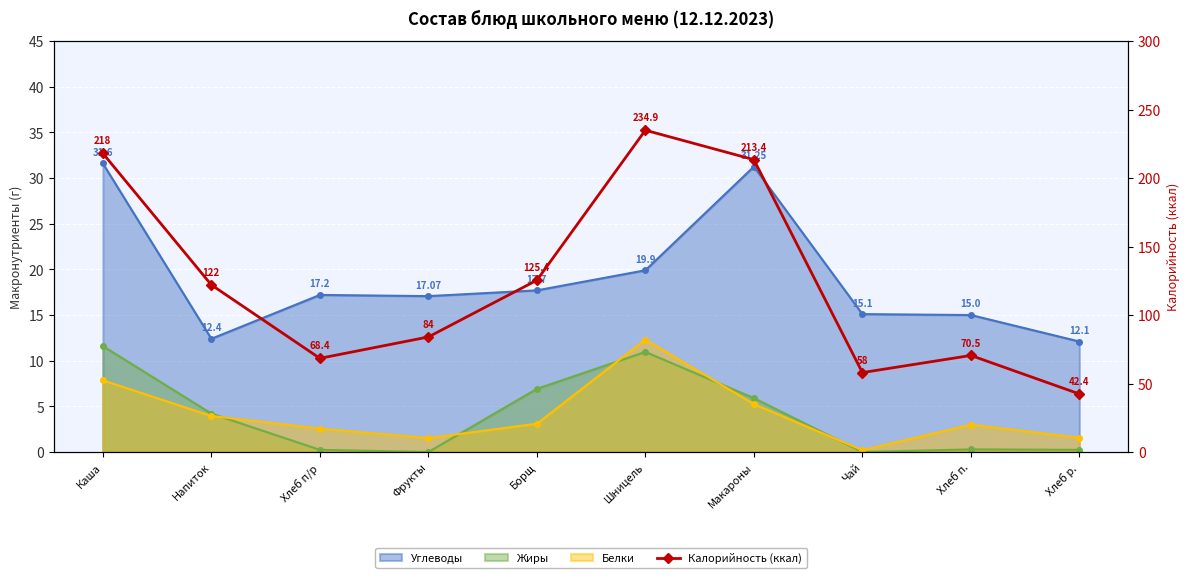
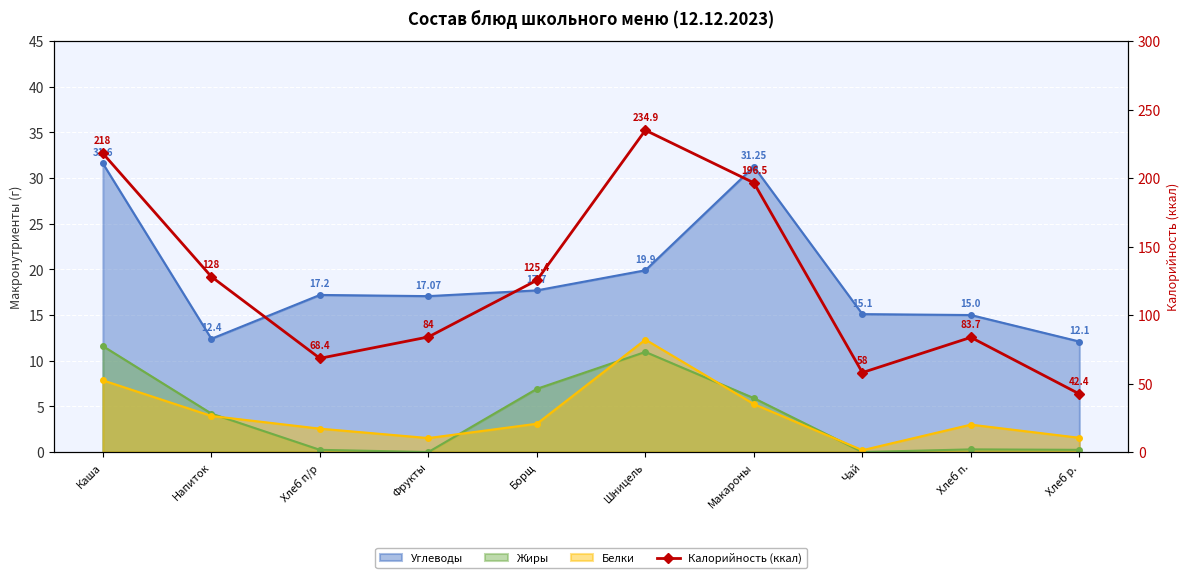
  {
    "Углеводы": {
      "Напиток": 12.4,
      "Хлеб п/р": 17.2,
      "Фрукты": 17.07,
      "Шницель": 19.9,
      "Чай": 15.1,
      "Хлеб п.": 15.0,
      "Хлеб р.": 12.1
    },
    "Калорийность (ккал)": {
      "Каша": 218,
-     "Напиток": 122,
+     "Напиток": 128,
      "Хлеб п/р": 68.4,
      "Фрукты": 84,
      "Борщ": 125.4,
      "Шницель": 234.9,
-     "Макароны": 213.4,
+     "Макароны": 196.5,
      "Чай": 58,
-     "Хлеб п.": 70.5,
+     "Хлеб п.": 83.7,
      "Хлеб р.": 42.4
    }
  }
